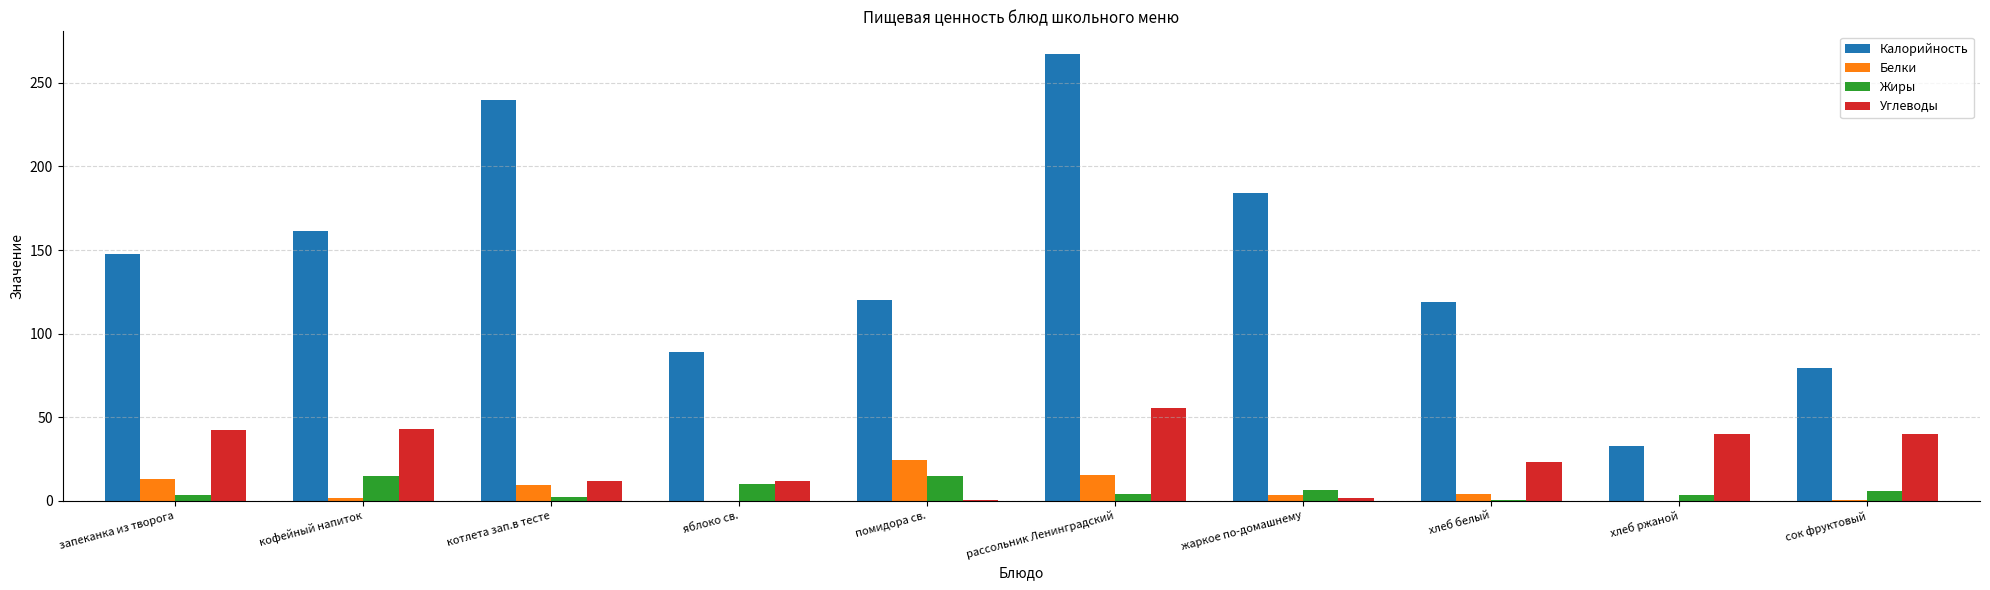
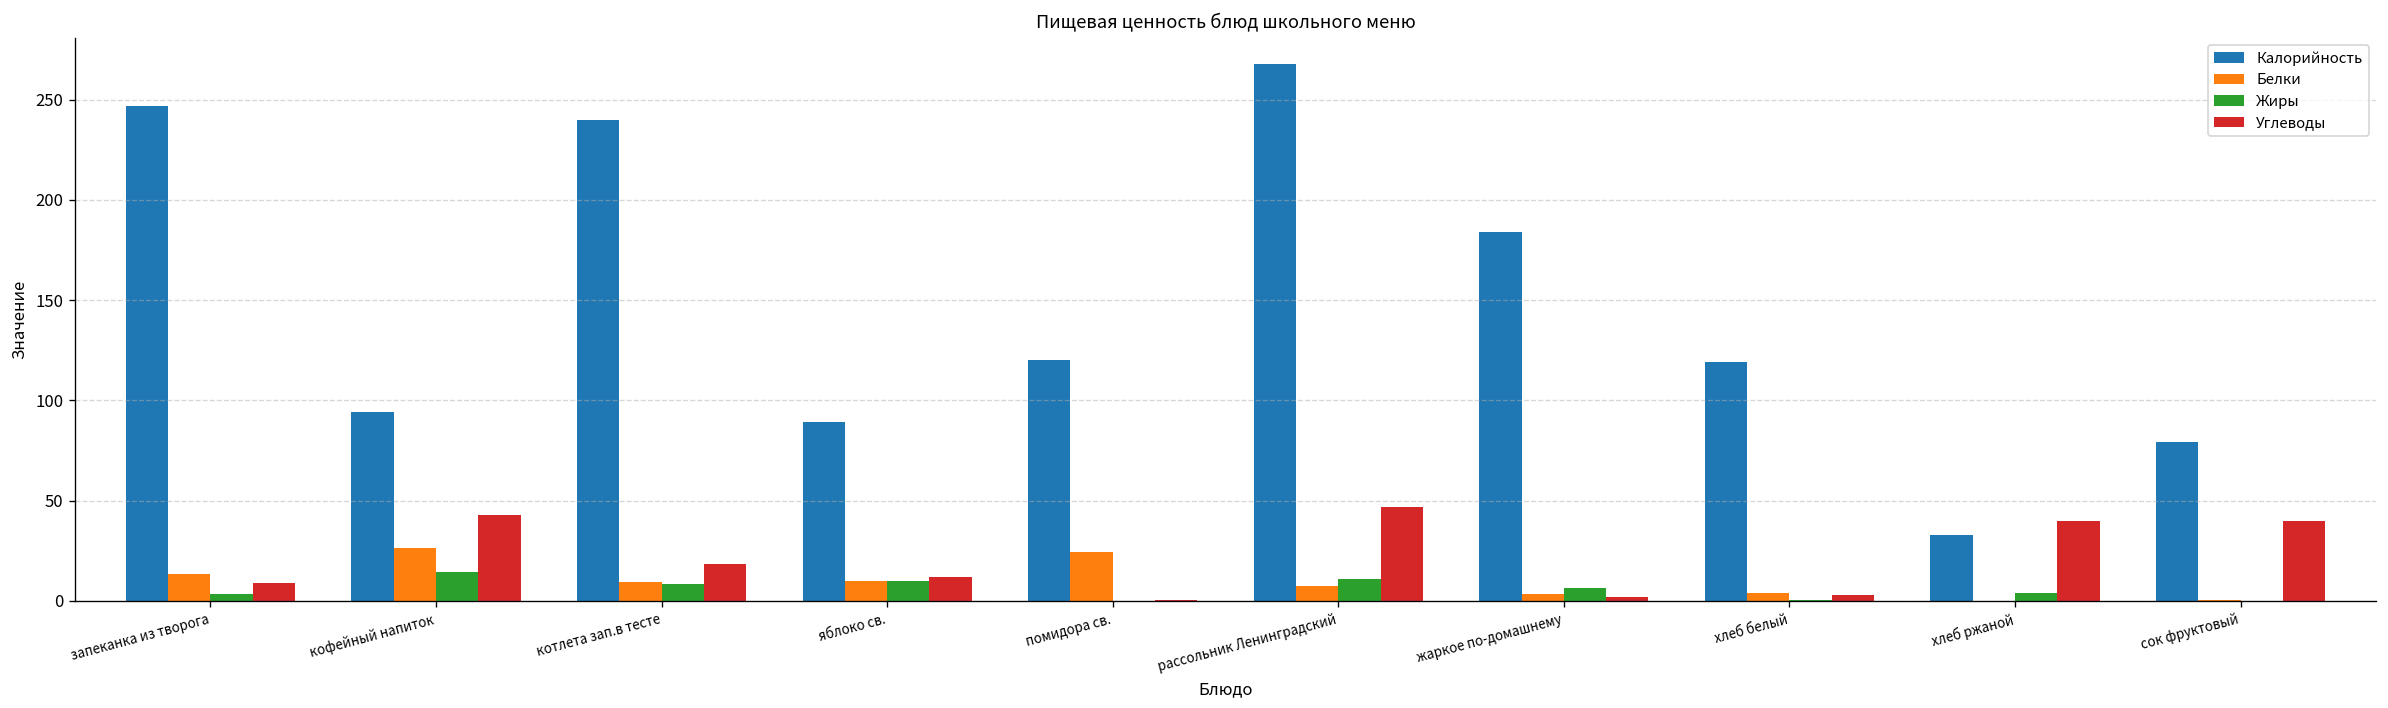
  {
    "Калорийность": {
-     "запеканка из творога": 148,
-     "кофейный напиток": 162,
+     "запеканка из творога": 247,
+     "кофейный напиток": 94,
      "котлета зап.в тесте": 240,
      "яблоко св.": 89,
      "помидора св.": 120,
      "рассольник Ленинградский": 268,
      "жаркое по-домашнему": 184,
      "хлеб белый": 119,
      "хлеб ржаной": 33,
      "сок фруктовый": 79
    },
    "Белки": {
      "запеканка из творога": 13,
-     "кофейный напиток": 2,
+     "кофейный напиток": 26,
      "котлета зап.в тесте": 9,
-     "яблоко св.": 0,
+     "яблоко св.": 10,
      "помидора св.": 24,
-     "рассольник Ленинградский": 15,
+     "рассольник Ленинградский": 7,
      "жаркое по-домашнему": 3,
      "хлеб белый": 4
    },
    "Жиры": {
      "запеканка из творога": 3,
      "кофейный напиток": 15,
-     "котлета зап.в тесте": 2,
+     "котлета зап.в тесте": 8,
      "яблоко св.": 10,
-     "помидора св.": 14,
-     "рассольник Ленинградский": 4,
+     "помидора св.": 0,
+     "рассольник Ленинградский": 11,
      "жаркое по-домашнему": 6,
      "хлеб ржаной": 4,
-     "сок фруктовый": 6
+     "сок фруктовый": 0
    },
    "Углеводы": {
-     "запеканка из творога": 43,
+     "запеканка из творога": 9,
      "кофейный напиток": 43,
-     "котлета зап.в тесте": 12,
+     "котлета зап.в тесте": 18,
      "яблоко св.": 12,
-     "рассольник Ленинградский": 55,
+     "рассольник Ленинградский": 47,
      "жаркое по-домашнему": 2,
-     "хлеб белый": 23,
+     "хлеб белый": 3,
      "хлеб ржаной": 40,
      "сок фруктовый": 40
    }
  }
